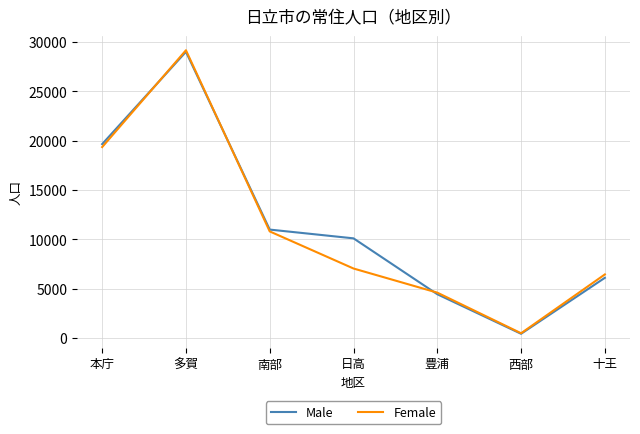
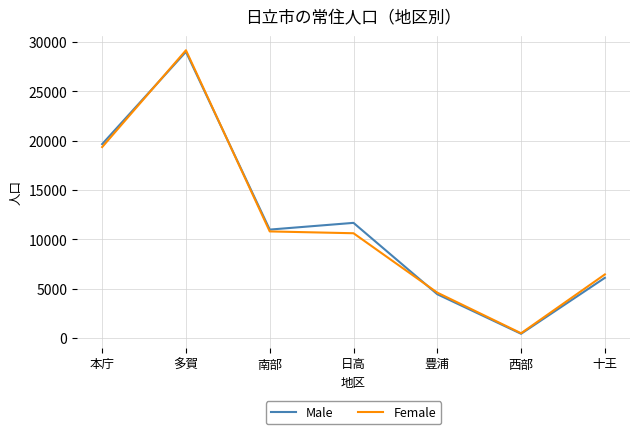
  {
    "Male": {
      "本庁": 20000,
-     "日高": 10000,
+     "日高": 12000,
      "十王": 6000
    },
    "Female": {
      "本庁": 19000,
-     "日高": 7000,
+     "日高": 11000,
      "十王": 6000
    }
  }
